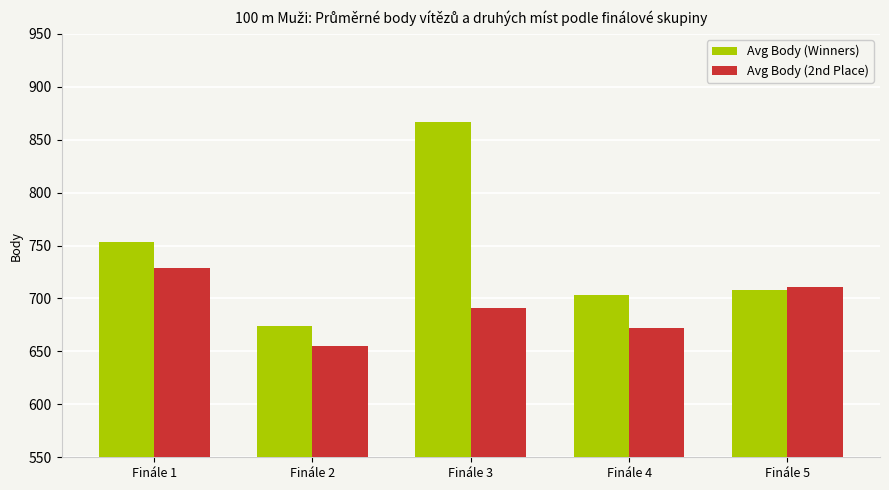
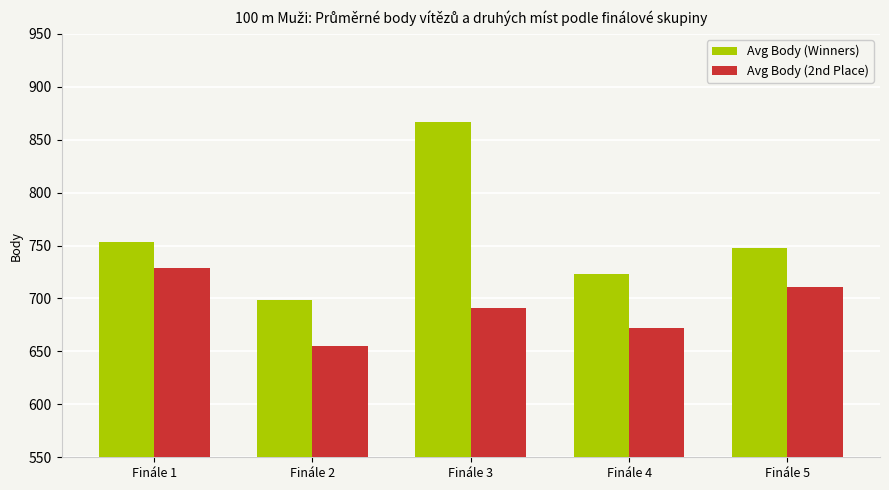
  {
    "Avg Body (Winners)": {
      "Finále 1": 753,
-     "Finále 2": 674,
+     "Finále 2": 699,
      "Finále 3": 867,
-     "Finále 4": 703,
-     "Finále 5": 708
+     "Finále 4": 723,
+     "Finále 5": 748
    },
    "Avg Body (2nd Place)": {
      "Finále 1": 729,
      "Finále 2": 655,
      "Finále 3": 691,
      "Finále 4": 672,
      "Finále 5": 711
    }
  }
